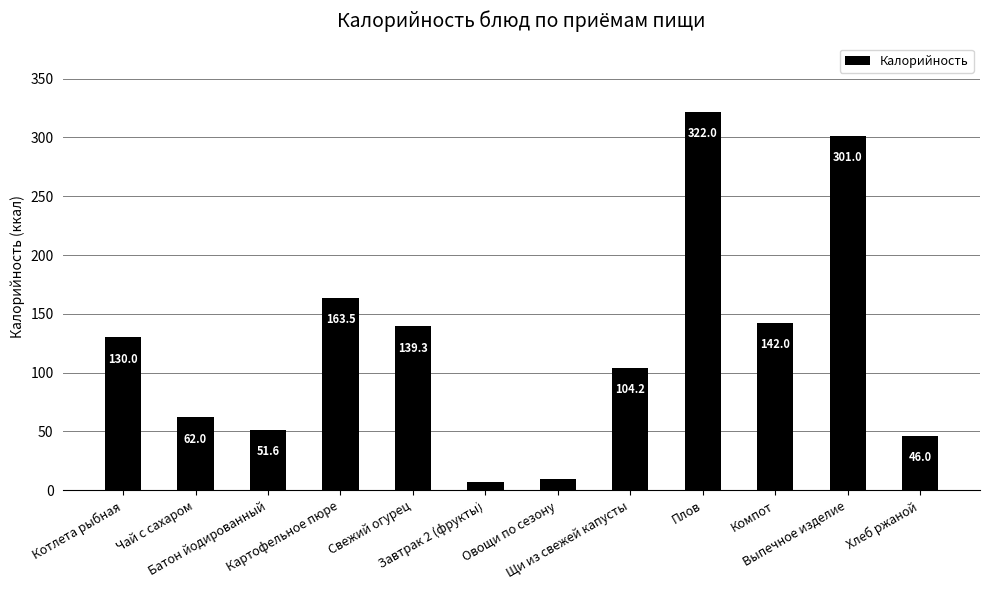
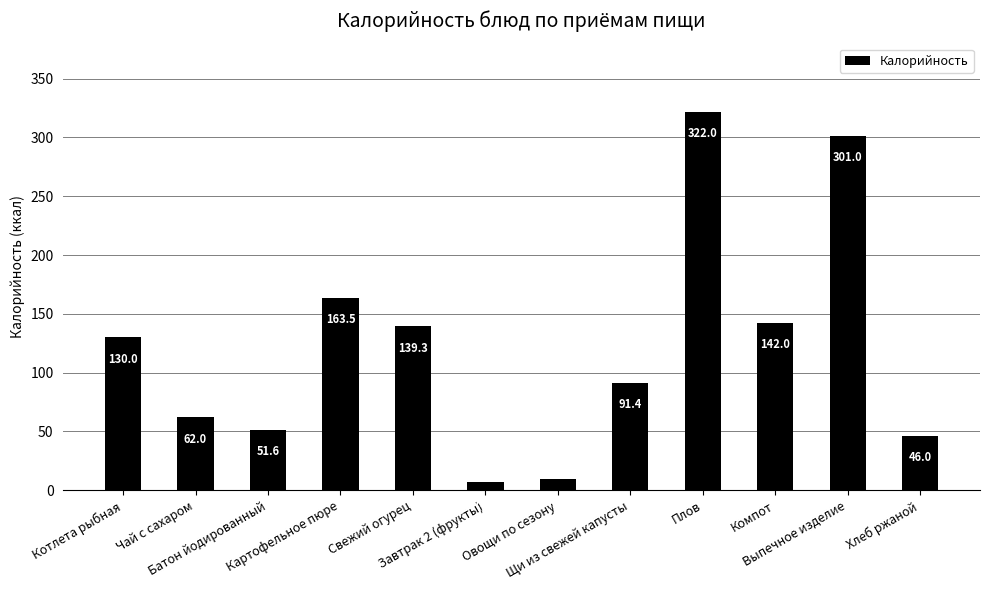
  {
    "Котлета рыбная": 130.0,
    "Чай с сахаром": 62.0,
    "Батон йодированный": 51.6,
    "Картофельное пюре": 163.5,
    "Свежий огурец": 139.3,
-   "Щи из свежей капусты": 104.2,
+   "Щи из свежей капусты": 91.4,
    "Плов": 322.0,
    "Компот": 142.0,
    "Выпечное изделие": 301.0,
    "Хлеб ржаной": 46.0
  }
